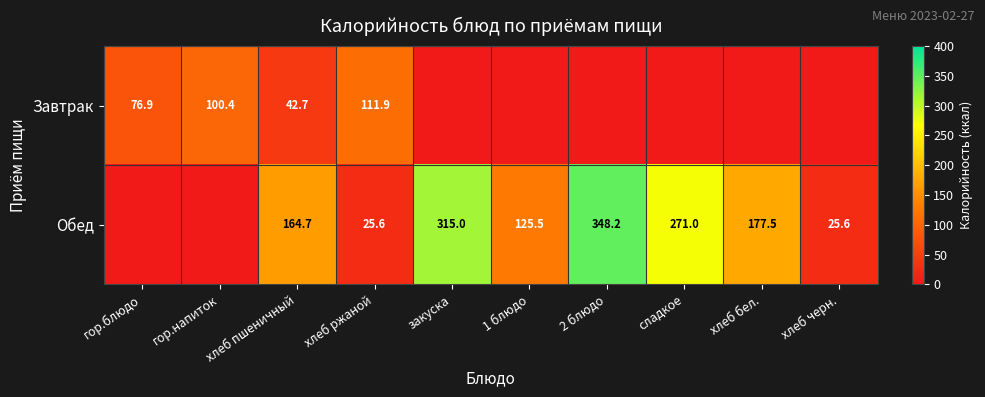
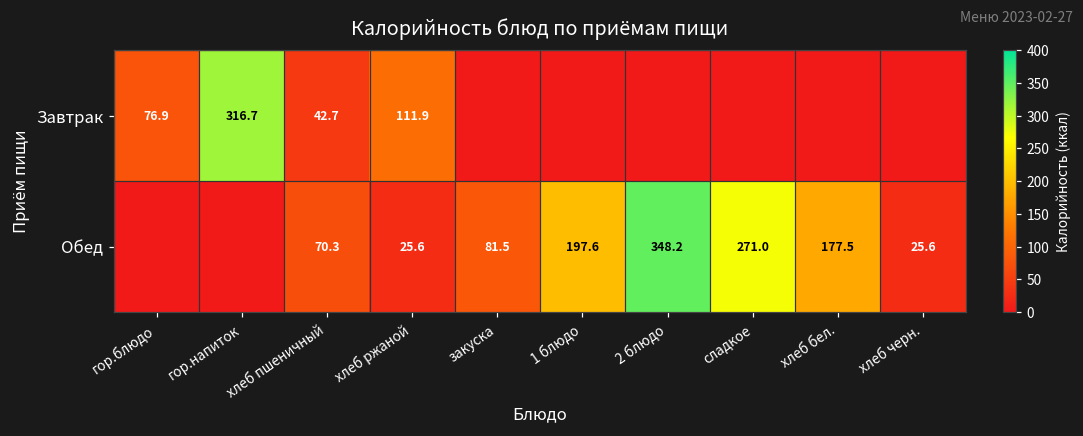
  {
    "Завтрак": {
      "гор.блюдо": 76.9,
-     "гор.напиток": 100.4,
+     "гор.напиток": 316.7,
      "хлеб пшеничный": 42.7,
      "хлеб ржаной": 111.9
    },
    "Обед": {
-     "хлеб пшеничный": 164.7,
+     "хлеб пшеничный": 70.3,
      "хлеб ржаной": 25.6,
-     "закуска": 315.0,
-     "1 блюдо": 125.5,
+     "закуска": 81.5,
+     "1 блюдо": 197.6,
      "2 блюдо": 348.2,
      "сладкое": 271.0,
      "хлеб бел.": 177.5,
      "хлеб черн.": 25.6
    }
  }
